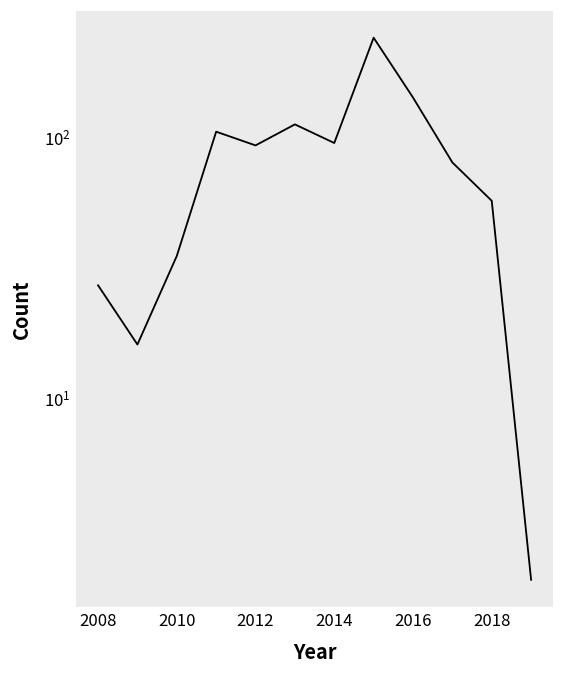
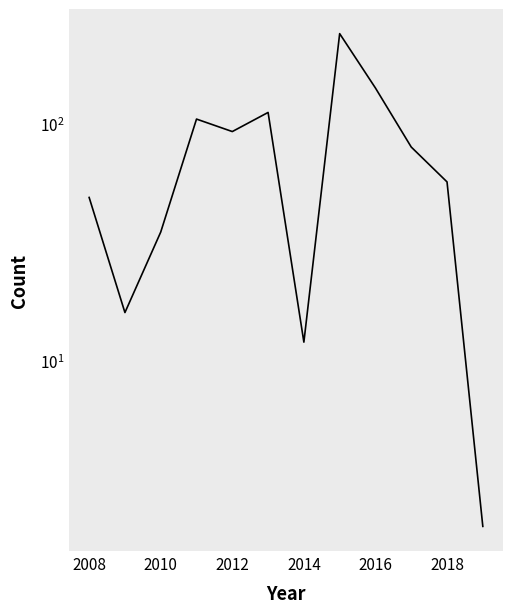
  {
-   "2008": 27,
+   "2008": 49,
    "2010": 35,
    "2012": 93,
-   "2014": 95,
+   "2014": 12,
    "2016": 140,
    "2018": 57
  }
